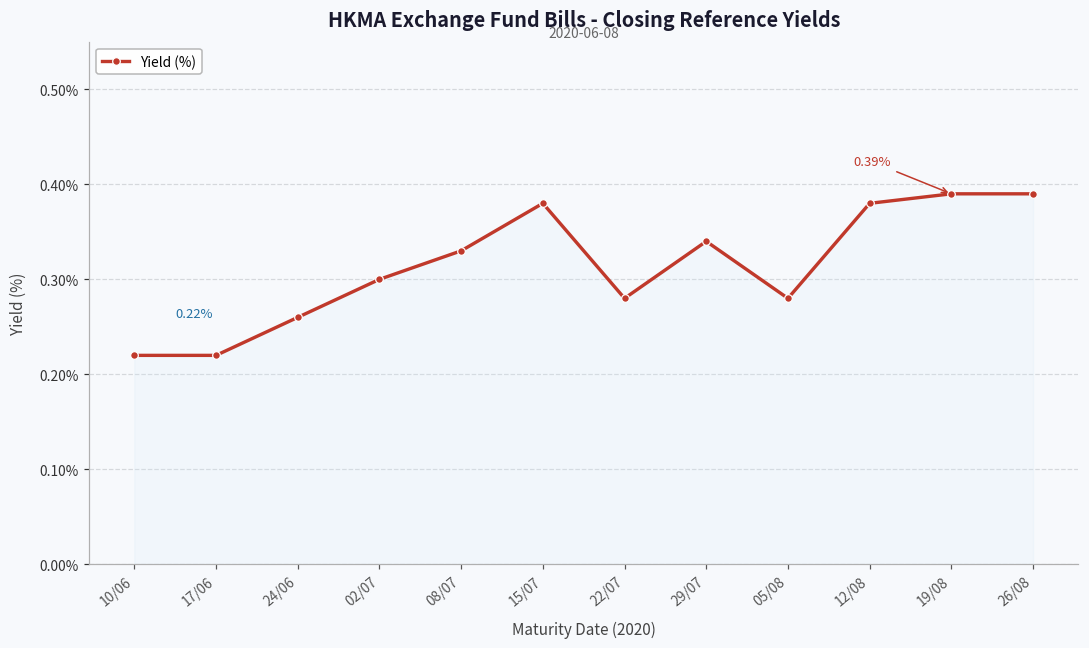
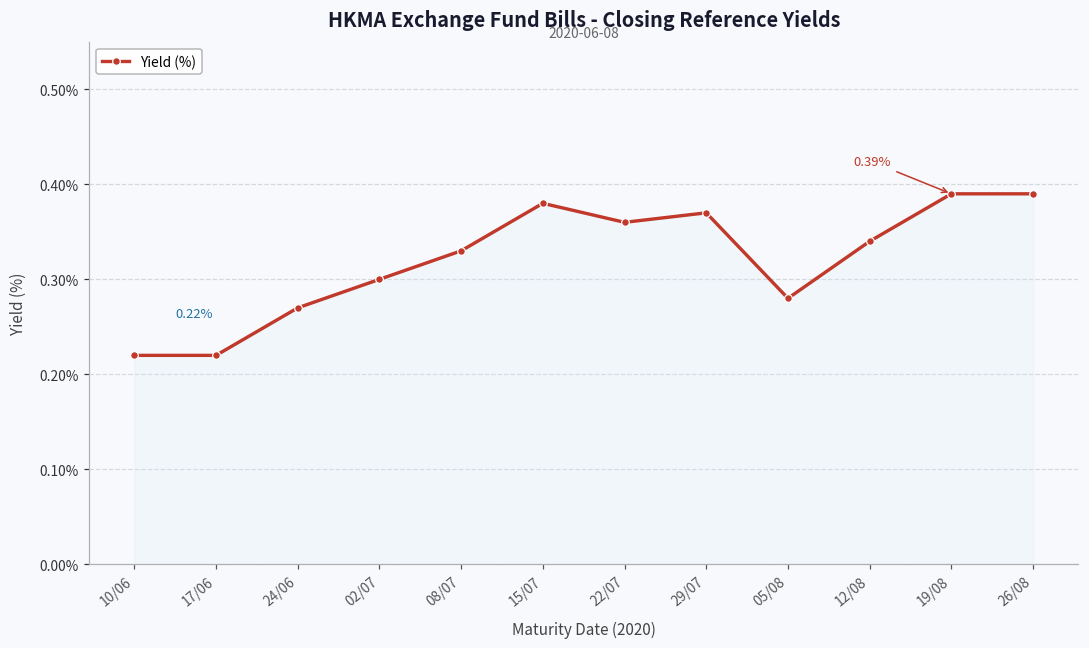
  {
    "10/06": "0.22%",
    "17/06": "0.22%",
-   "24/06": "0.26%",
+   "24/06": "0.27%",
    "02/07": "0.30%",
    "08/07": "0.33%",
    "15/07": "0.38%",
-   "22/07": "0.28%",
-   "29/07": "0.34%",
+   "22/07": "0.36%",
+   "29/07": "0.37%",
    "05/08": "0.28%",
-   "12/08": "0.38%",
+   "12/08": "0.34%",
    "26/08": "0.39%"
  }
